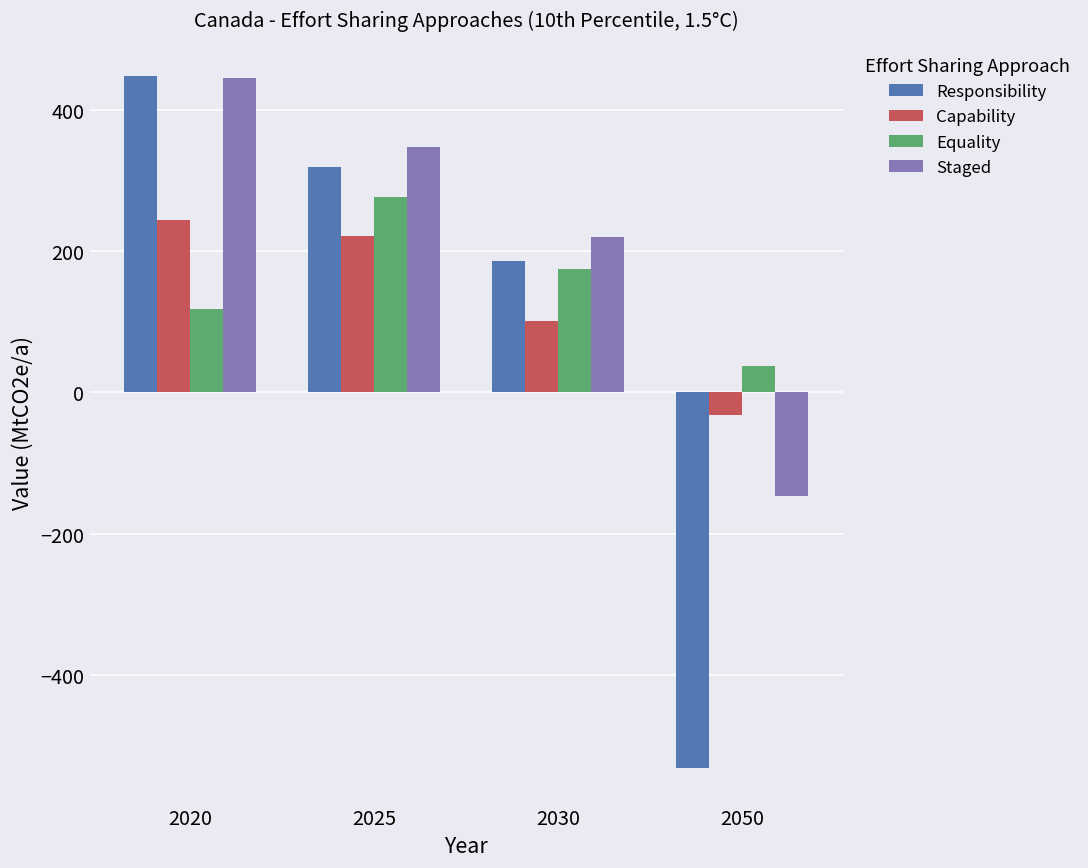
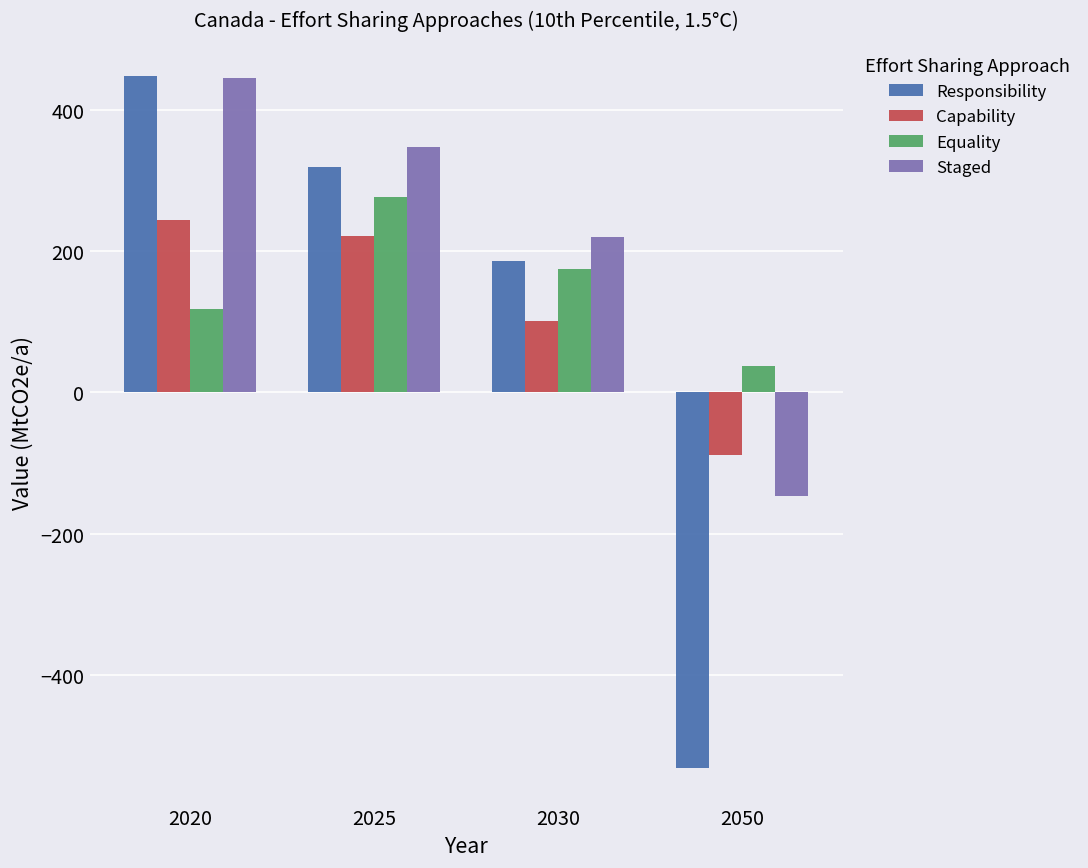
  {
    "Capability": {
      "2020": 240,
      "2025": 220,
      "2030": 100,
-     "2050": -30
+     "2050": -90
    },
    "Equality": {
      "2020": 120,
      "2025": 280,
      "2030": 170,
      "2050": 40
    }
  }
